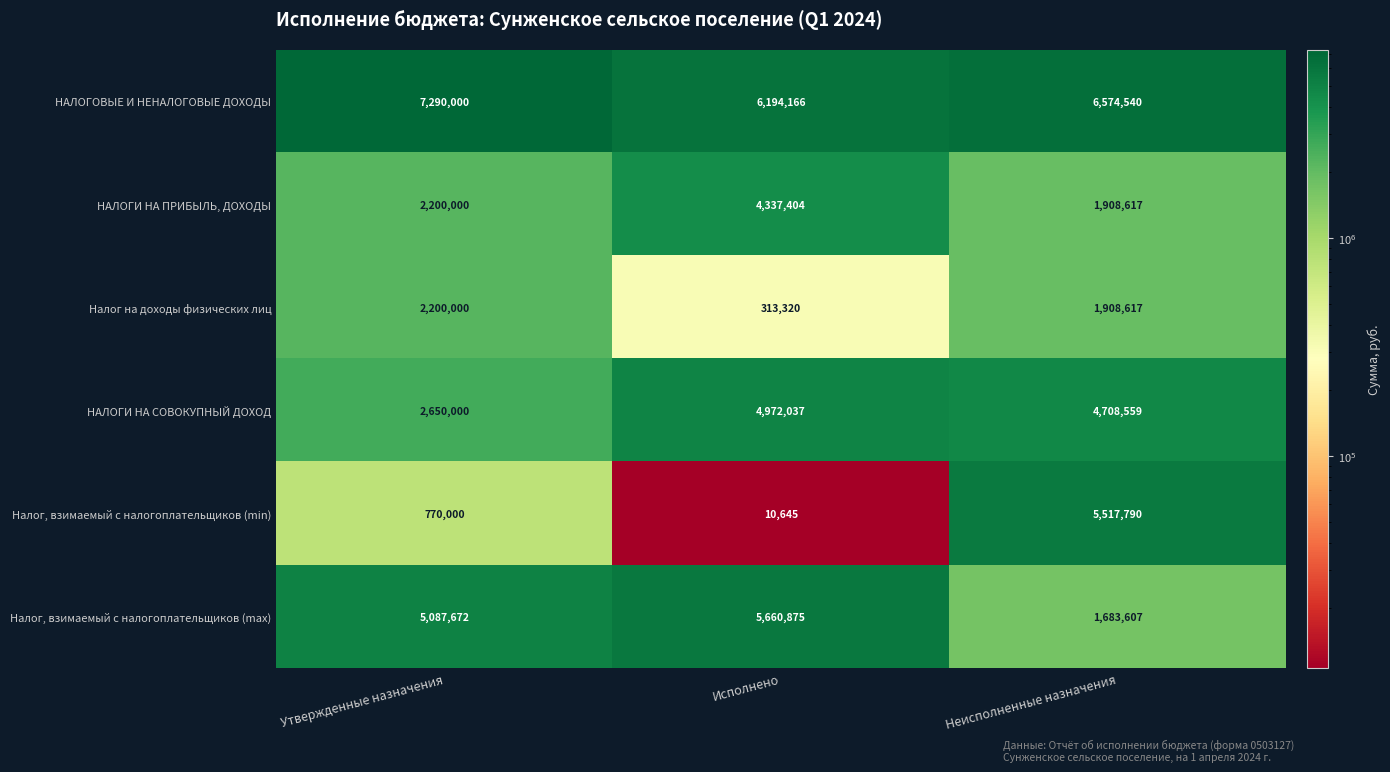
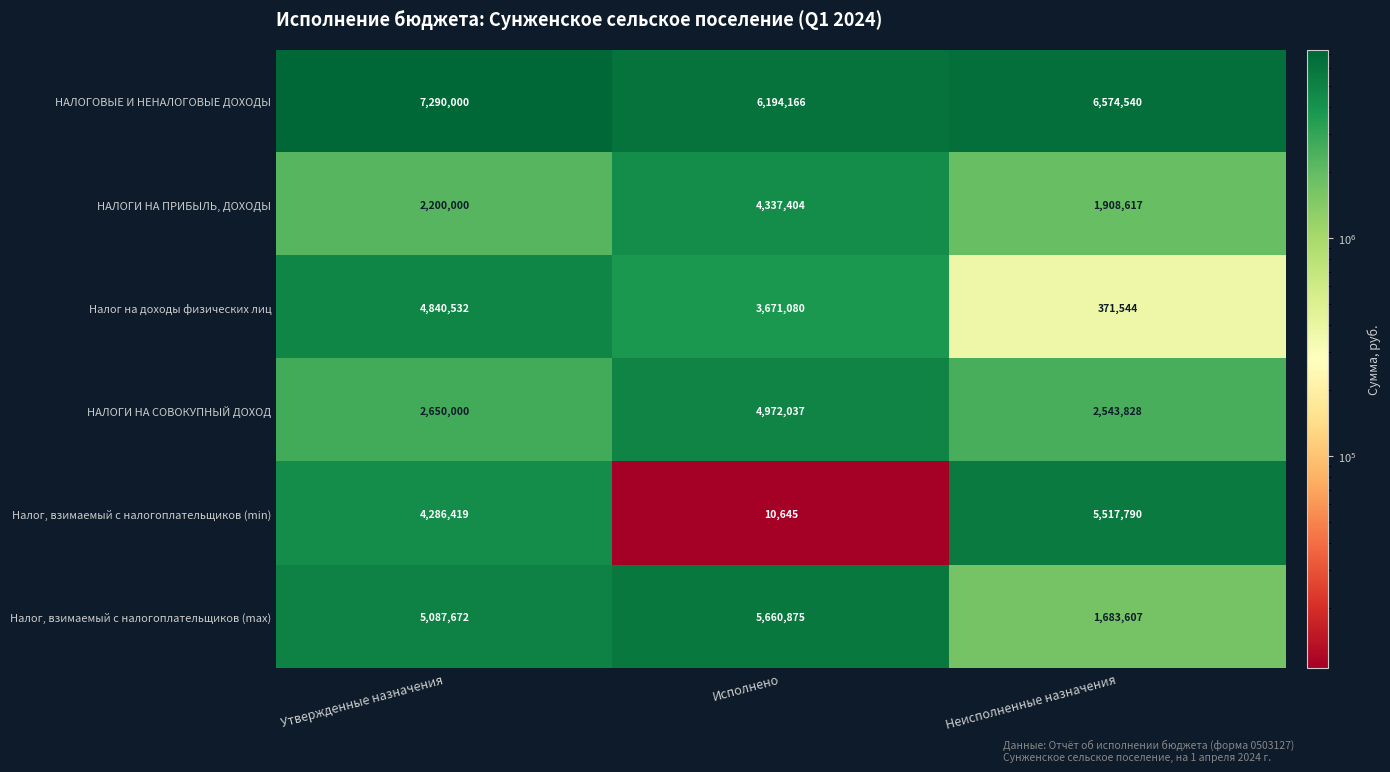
  {
    "НАЛОГОВЫЕ И НЕНАЛОГОВЫЕ ДОХОДЫ": {
      "Утвержденные назначения": "7,290,000",
      "Исполнено": "6,194,166",
      "Неисполненные назначения": "6,574,540"
    },
    "НАЛОГИ НА ПРИБЫЛЬ, ДОХОДЫ": {
      "Утвержденные назначения": "2,200,000",
      "Исполнено": "4,337,404",
      "Неисполненные назначения": "1,908,617"
    },
    "Налог на доходы физических лиц": {
-     "Утвержденные назначения": "2,200,000",
-     "Исполнено": "313,320",
-     "Неисполненные назначения": "1,908,617"
+     "Утвержденные назначения": "4,840,532",
+     "Исполнено": "3,671,080",
+     "Неисполненные назначения": "371,544"
    },
    "НАЛОГИ НА СОВОКУПНЫЙ ДОХОД": {
      "Утвержденные назначения": "2,650,000",
      "Исполнено": "4,972,037",
-     "Неисполненные назначения": "4,708,559"
+     "Неисполненные назначения": "2,543,828"
    },
    "Налог, взимаемый с налогоплательщиков (min)": {
-     "Утвержденные назначения": "770,000",
+     "Утвержденные назначения": "4,286,419",
      "Исполнено": "10,645",
      "Неисполненные назначения": "5,517,790"
    },
    "Налог, взимаемый с налогоплательщиков (max)": {
      "Утвержденные назначения": "5,087,672",
      "Исполнено": "5,660,875",
      "Неисполненные назначения": "1,683,607"
    }
  }
